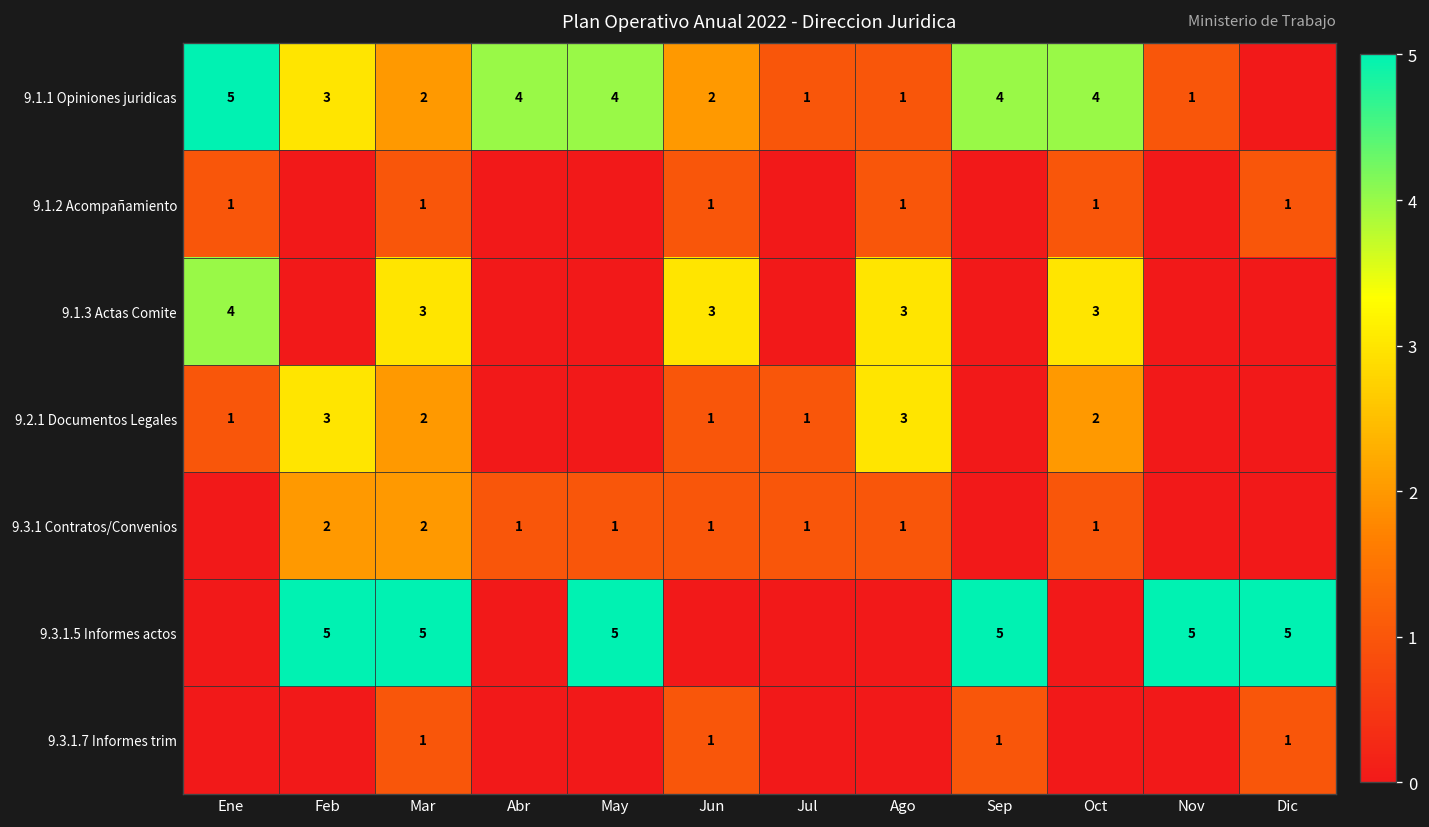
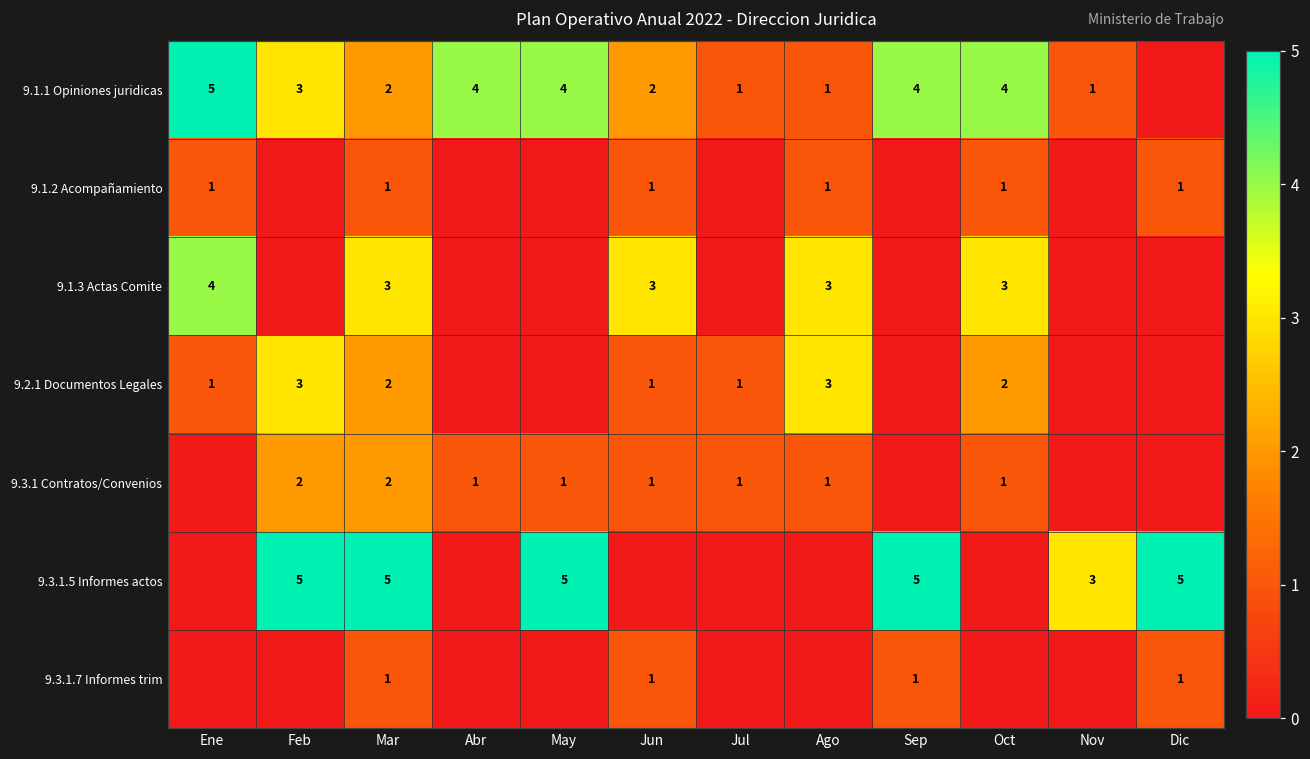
  {
    "9.1.1 Opiniones juridicas": {
      "Ene": 5,
      "Feb": 3,
      "Mar": 2,
      "Abr": 4,
      "May": 4,
      "Jun": 2,
      "Jul": 1,
      "Ago": 1,
      "Sep": 4,
      "Oct": 4,
      "Nov": 1
    },
    "9.1.2 Acompañamiento": {
      "Ene": 1,
      "Mar": 1,
      "Jun": 1,
      "Ago": 1,
      "Oct": 1,
      "Dic": 1
    },
    "9.1.3 Actas Comite": {
      "Ene": 4,
      "Mar": 3,
      "Jun": 3,
      "Ago": 3,
      "Oct": 3
    },
    "9.2.1 Documentos Legales": {
      "Ene": 1,
      "Feb": 3,
      "Mar": 2,
      "Jun": 1,
      "Jul": 1,
      "Ago": 3,
      "Oct": 2
    },
    "9.3.1 Contratos/Convenios": {
      "Feb": 2,
      "Mar": 2,
      "Abr": 1,
      "May": 1,
      "Jun": 1,
      "Jul": 1,
      "Ago": 1,
      "Oct": 1
    },
    "9.3.1.5 Informes actos": {
      "Feb": 5,
      "Mar": 5,
      "May": 5,
      "Sep": 5,
-     "Nov": 5,
+     "Nov": 3,
      "Dic": 5
    },
    "9.3.1.7 Informes trim": {
      "Mar": 1,
      "Jun": 1,
      "Sep": 1,
      "Dic": 1
    }
  }
